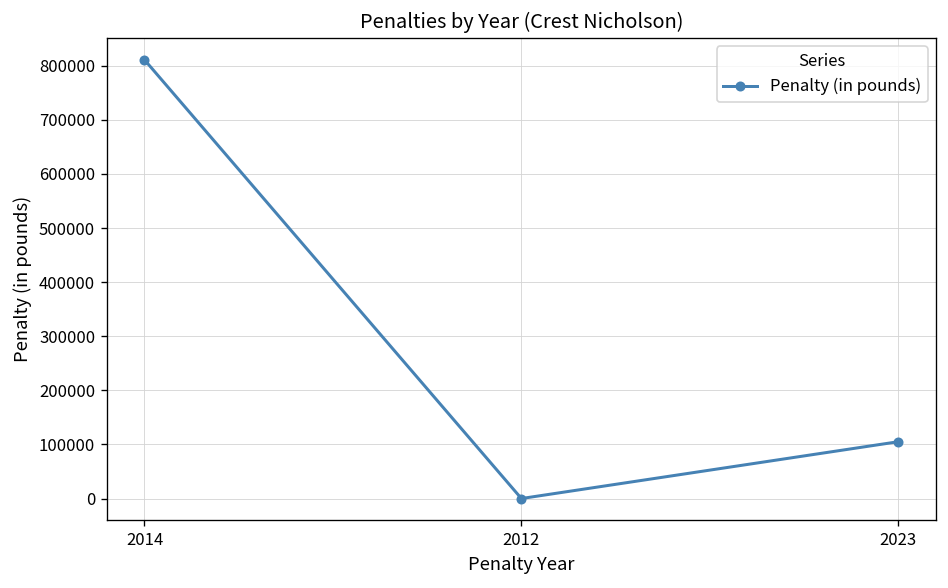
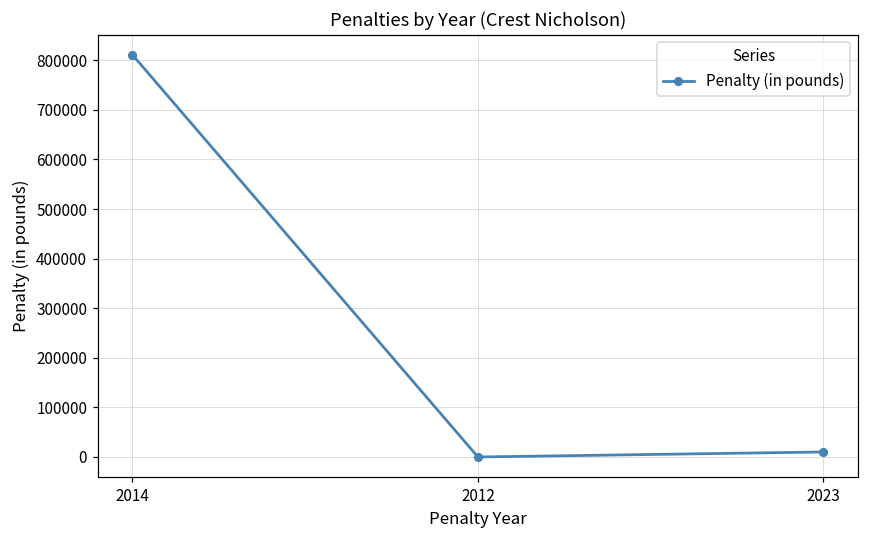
  {
    "2014": 810000,
    "2012": 0,
-   "2023": 110000
+   "2023": 10000
  }
